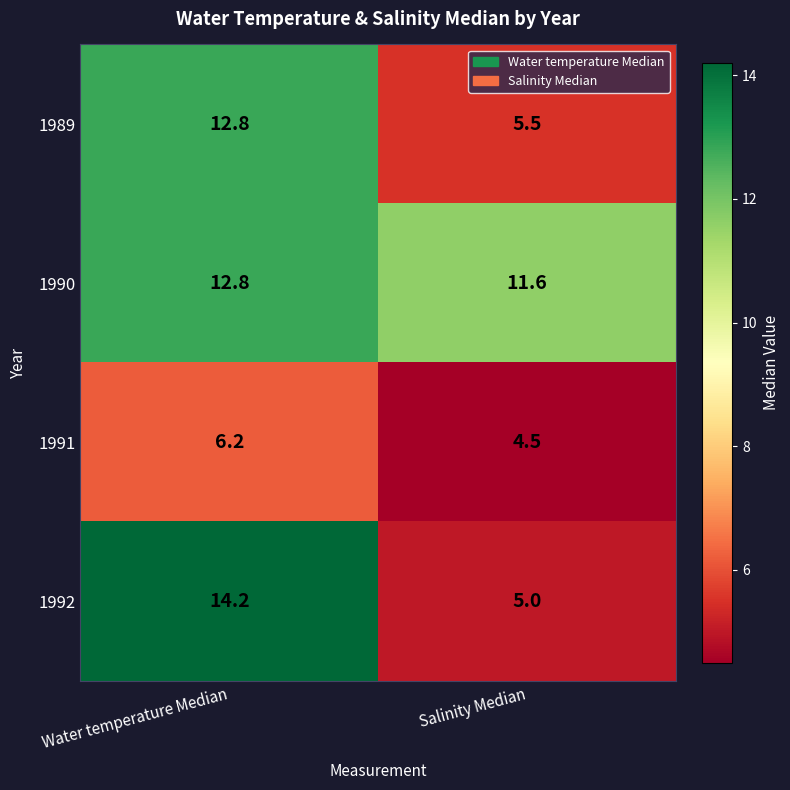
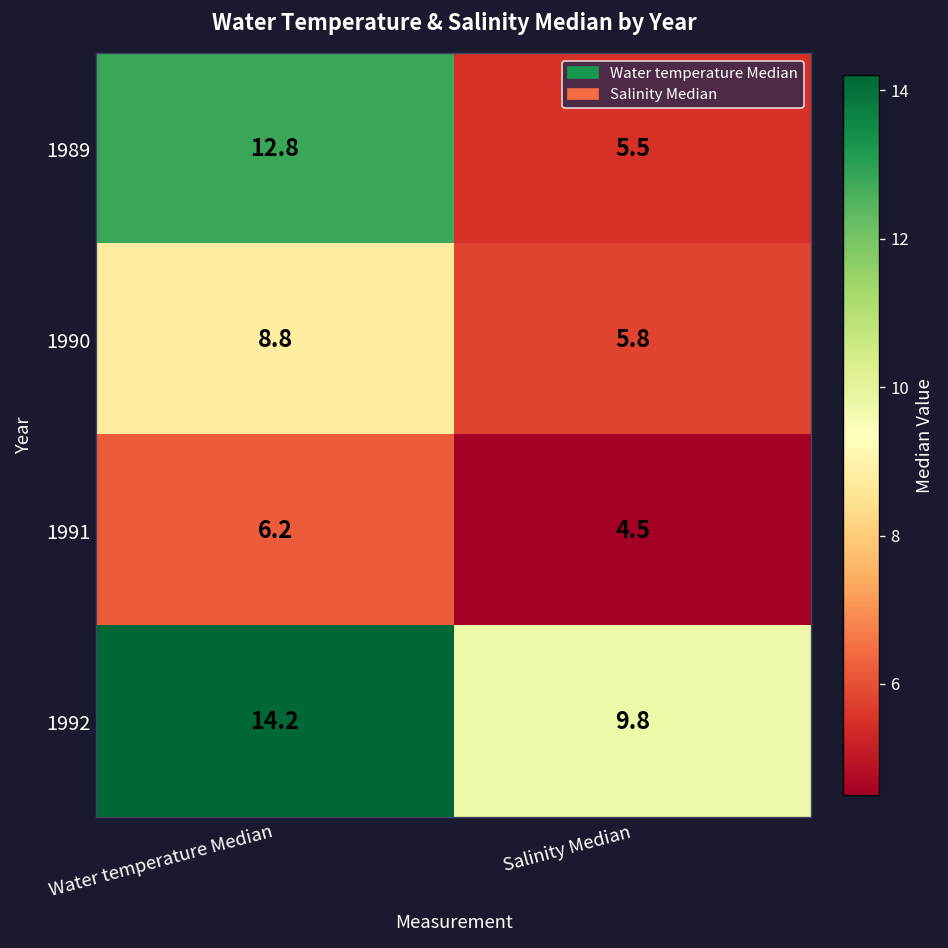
  {
    "1989": {
      "Water temperature Median": 12.8,
      "Salinity Median": 5.5
    },
    "1990": {
-     "Water temperature Median": 12.8,
-     "Salinity Median": 11.6
+     "Water temperature Median": 8.8,
+     "Salinity Median": 5.8
    },
    "1991": {
      "Water temperature Median": 6.2,
      "Salinity Median": 4.5
    },
    "1992": {
      "Water temperature Median": 14.2,
-     "Salinity Median": 5.0
+     "Salinity Median": 9.8
    }
  }
